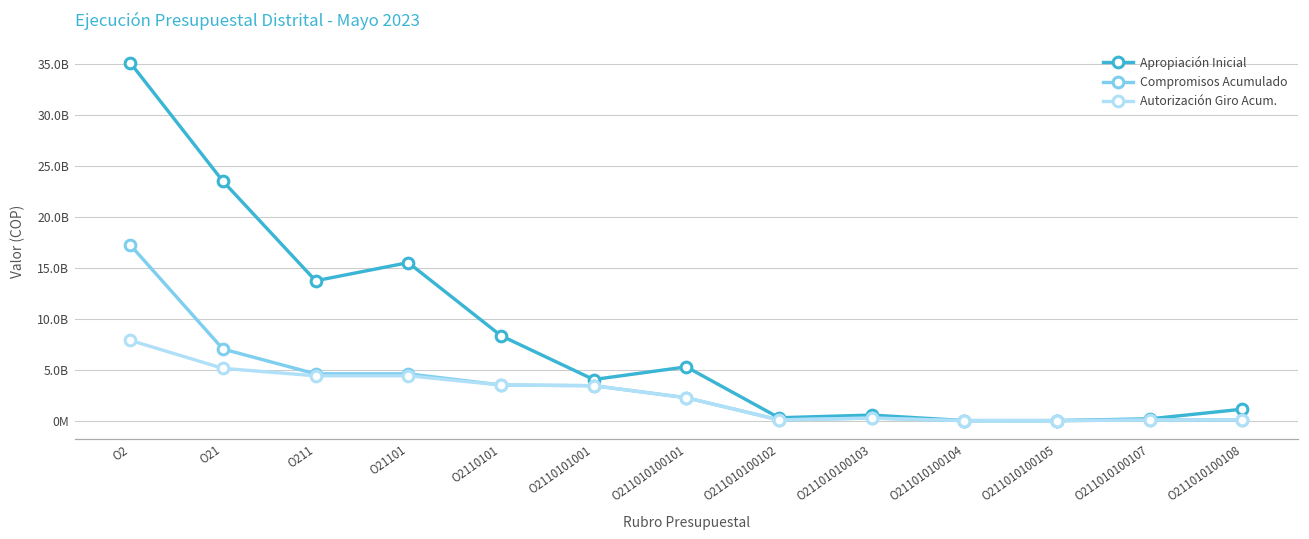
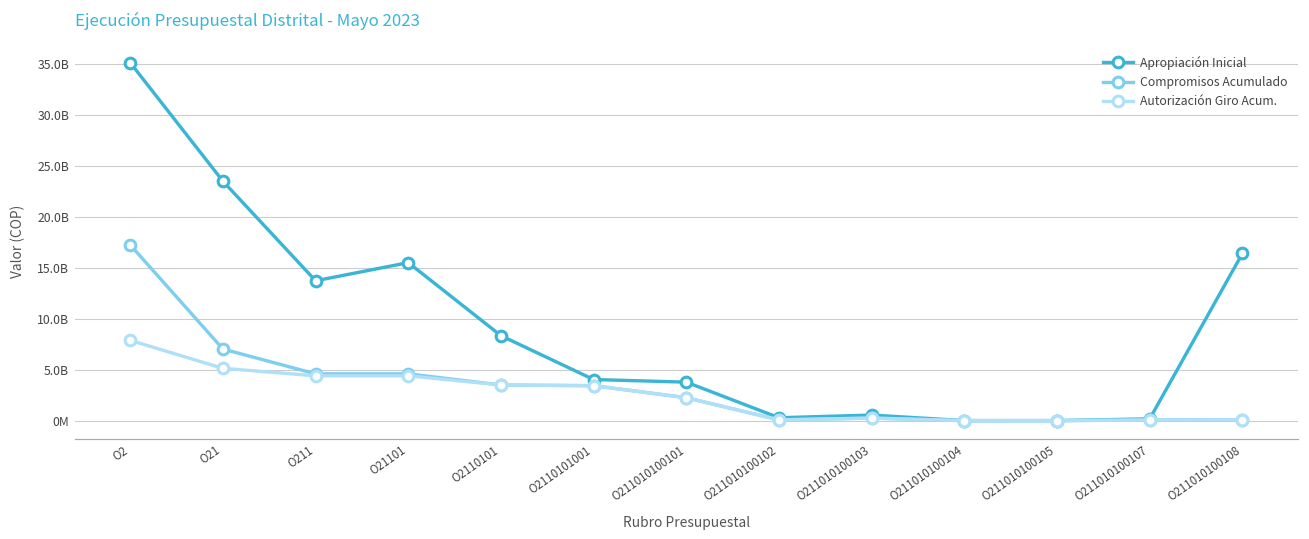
  {
    "Apropiación Inicial": {
      "O2": 35000000000,
      "O21": 24000000000,
      "O211": 14000000000,
      "O21101": 16000000000,
      "O2110101": 8000000000,
      "O2110101001": 4000000000,
-     "O211010100101": 5000000000,
+     "O211010100101": 4000000000,
      "O211010100103": 1000000000,
-     "O211010100108": 1000000000
+     "O211010100108": 16000000000
    }
  }
